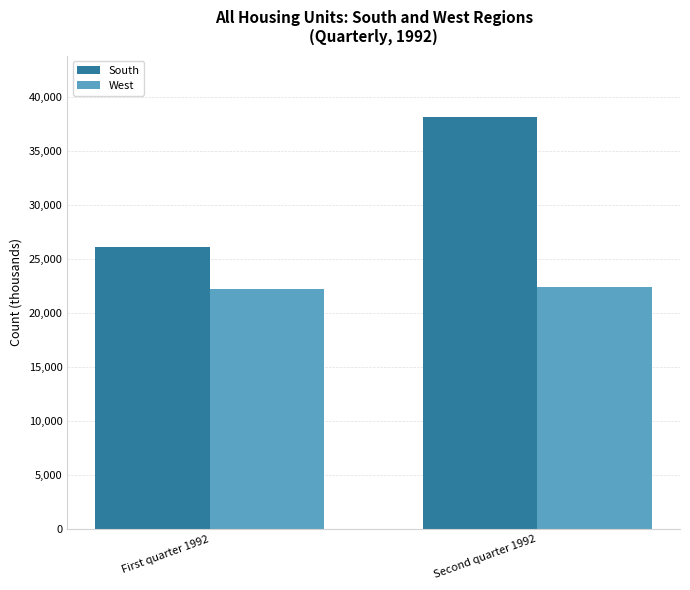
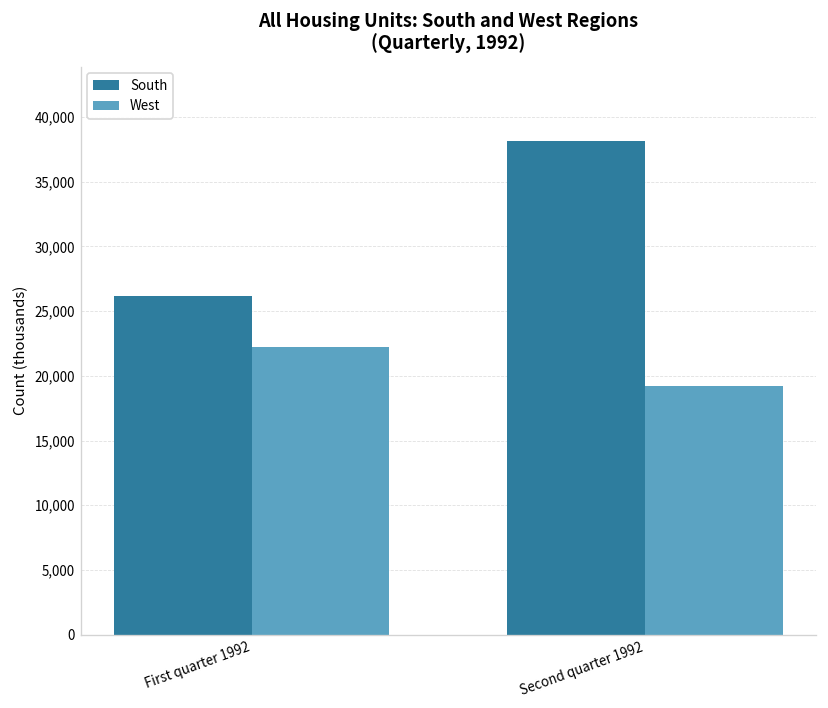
  {
    "South": {
      "First quarter 1992": "26,200",
      "Second quarter 1992": "38,200"
    },
    "West": {
      "First quarter 1992": "22,300",
-     "Second quarter 1992": "22,500"
+     "Second quarter 1992": "19,200"
    }
  }
